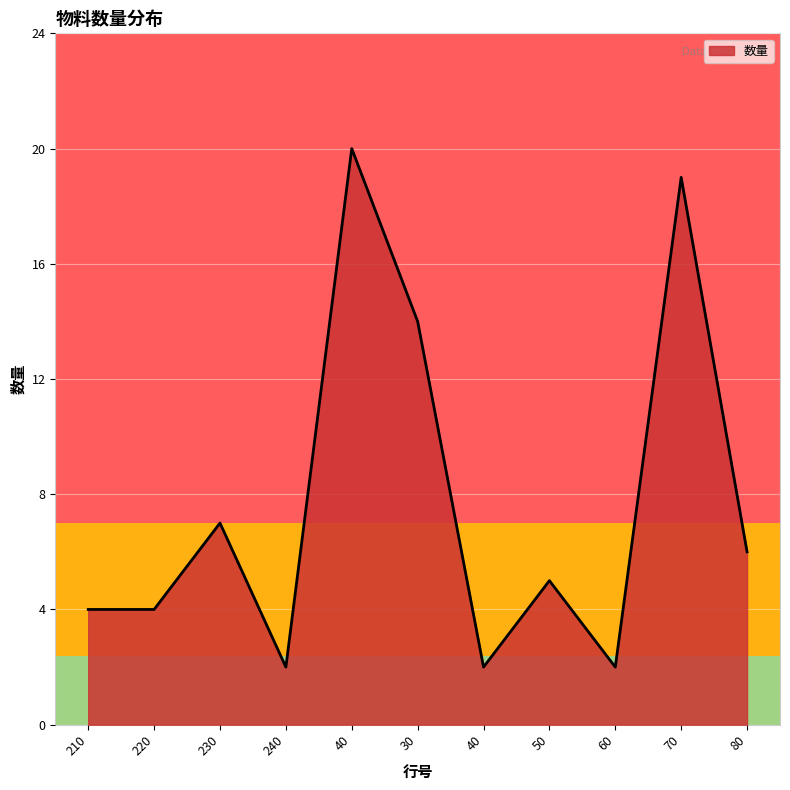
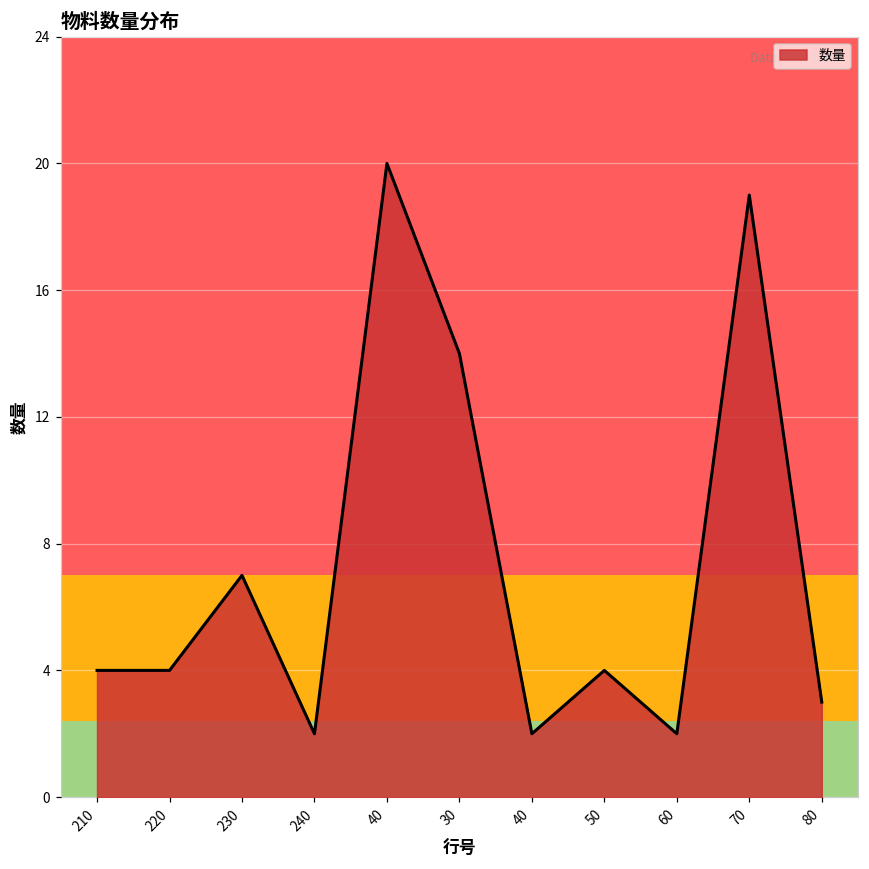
  {
    "210": 4,
    "220": 4,
    "230": 7,
    "240": 2,
    "30": 14,
-   "50": 5,
+   "50": 4,
    "60": 2,
    "70": 19,
-   "80": 6
+   "80": 3
  }
